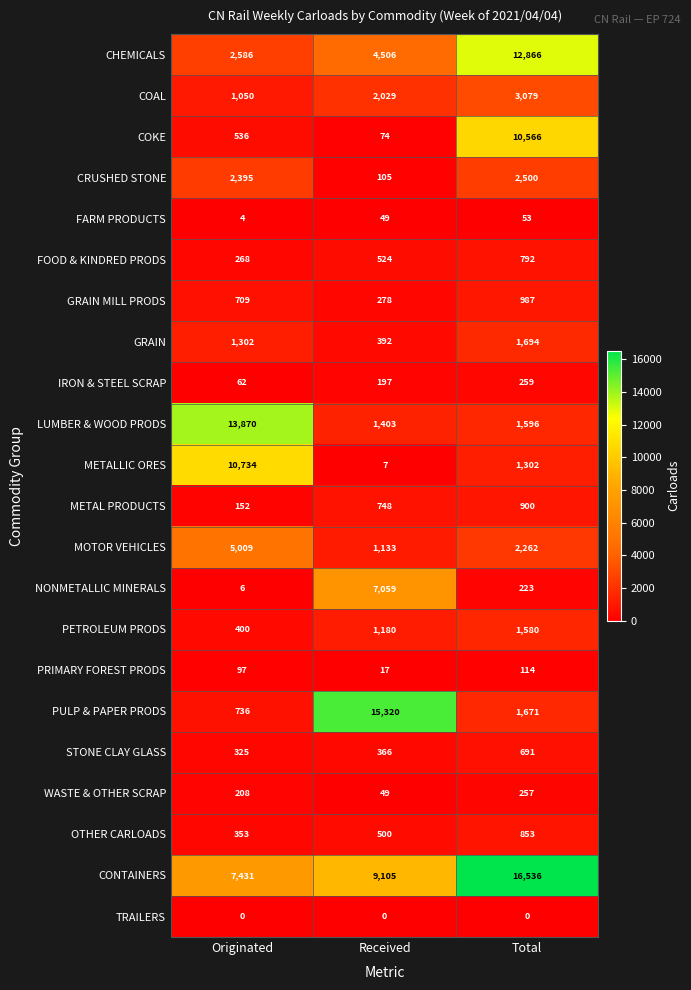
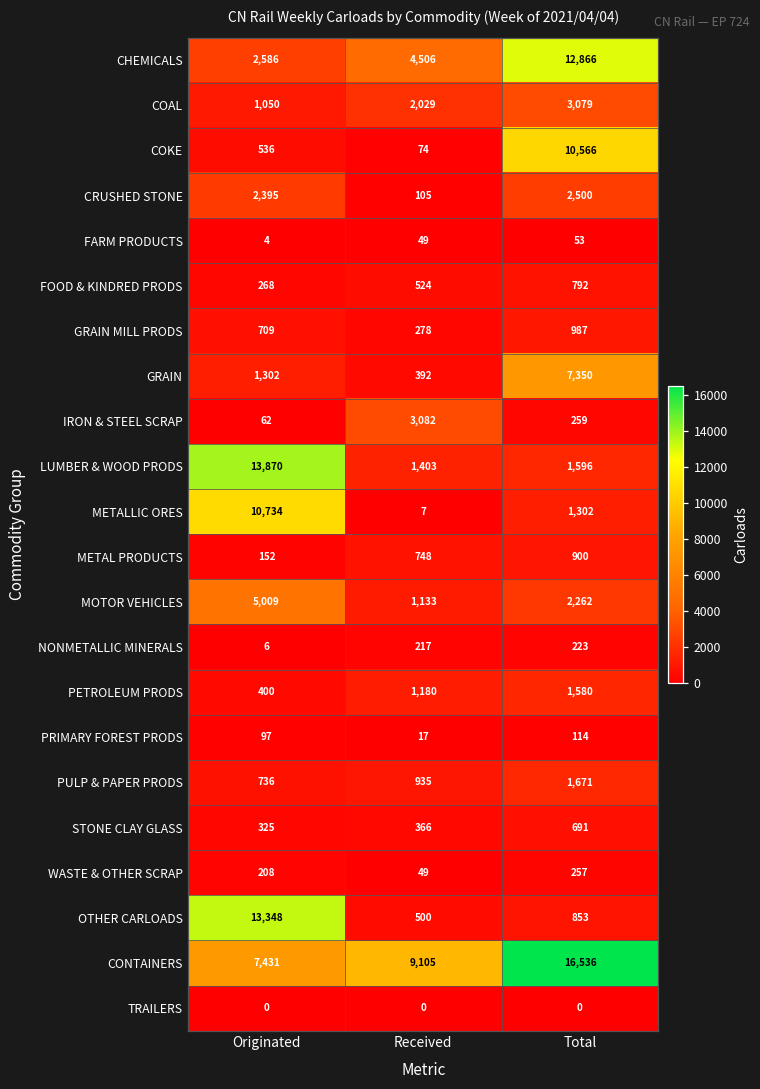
  {
    "CHEMICALS": {
      "Originated": "2,586",
      "Received": "4,506",
      "Total": "12,866"
    },
    "COAL": {
      "Originated": "1,050",
      "Received": "2,029",
      "Total": "3,079"
    },
    "COKE": {
      "Originated": "536",
      "Received": "74",
      "Total": "10,566"
    },
    "CRUSHED STONE": {
      "Originated": "2,395",
      "Received": "105",
      "Total": "2,500"
    },
    "FARM PRODUCTS": {
      "Originated": "4",
      "Received": "49",
      "Total": "53"
    },
    "FOOD & KINDRED PRODS": {
      "Originated": "268",
      "Received": "524",
      "Total": "792"
    },
    "GRAIN MILL PRODS": {
      "Originated": "709",
      "Received": "278",
      "Total": "987"
    },
    "GRAIN": {
      "Originated": "1,302",
      "Received": "392",
-     "Total": "1,694"
+     "Total": "7,350"
    },
    "IRON & STEEL SCRAP": {
      "Originated": "62",
-     "Received": "197",
+     "Received": "3,082",
      "Total": "259"
    },
    "LUMBER & WOOD PRODS": {
      "Originated": "13,870",
      "Received": "1,403",
      "Total": "1,596"
    },
    "METALLIC ORES": {
      "Originated": "10,734",
      "Received": "7",
      "Total": "1,302"
    },
    "METAL PRODUCTS": {
      "Originated": "152",
      "Received": "748",
      "Total": "900"
    },
    "MOTOR VEHICLES": {
      "Originated": "5,009",
      "Received": "1,133",
      "Total": "2,262"
    },
    "NONMETALLIC MINERALS": {
      "Originated": "6",
-     "Received": "7,059",
+     "Received": "217",
      "Total": "223"
    },
    "PETROLEUM PRODS": {
      "Originated": "400",
      "Received": "1,180",
      "Total": "1,580"
    },
    "PRIMARY FOREST PRODS": {
      "Originated": "97",
      "Received": "17",
      "Total": "114"
    },
    "PULP & PAPER PRODS": {
      "Originated": "736",
-     "Received": "15,320",
+     "Received": "935",
      "Total": "1,671"
    },
    "STONE CLAY GLASS": {
      "Originated": "325",
      "Received": "366",
      "Total": "691"
    },
    "WASTE & OTHER SCRAP": {
      "Originated": "208",
      "Received": "49",
      "Total": "257"
    },
    "OTHER CARLOADS": {
-     "Originated": "353",
+     "Originated": "13,348",
      "Received": "500",
      "Total": "853"
    },
    "CONTAINERS": {
      "Originated": "7,431",
      "Received": "9,105",
      "Total": "16,536"
    },
    "TRAILERS": {
      "Originated": "0",
      "Received": "0",
      "Total": "0"
    }
  }
